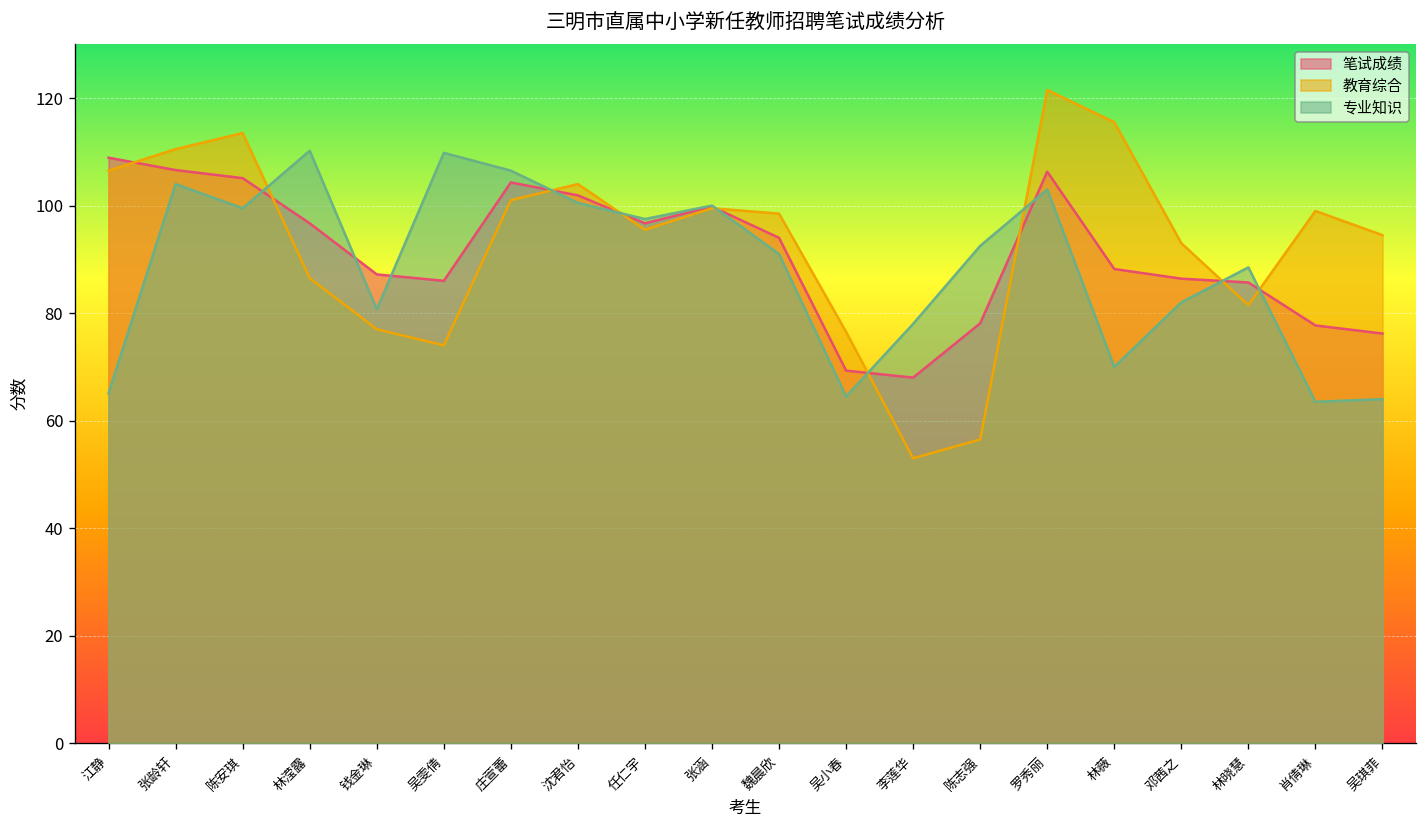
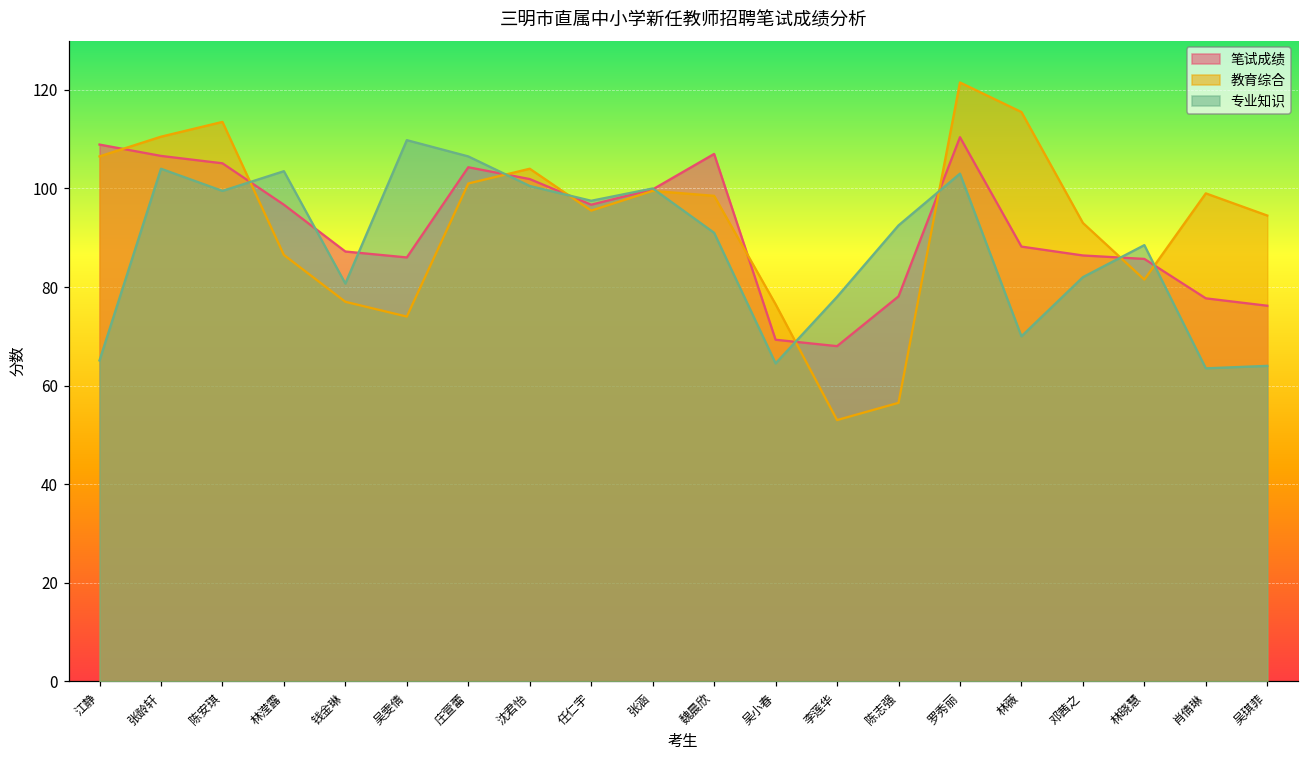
  {
    "笔试成绩": {
      "江静": 109,
      "张龄轩": 107,
      "陈安琪": 105,
      "林滢露": 97,
      "钱金琳": 87,
      "吴雯倩": 86,
      "庄萱蕾": 104,
      "沈君怡": 102,
      "任仁宇": 97,
-     "魏晨欣": 94,
+     "魏晨欣": 107,
      "吴小春": 69,
      "李莲华": 68,
      "陈志强": 78,
-     "罗秀丽": 106,
+     "罗秀丽": 110,
      "林薇": 88,
      "邓茜之": 86,
      "林晓慧": 86,
      "肖倩琳": 78,
      "吴琪菲": 76
    },
    "教育综合": {
      "江静": 107,
      "张龄轩": 111,
      "陈安琪": 114,
      "林滢露": 87,
      "钱金琳": 77,
      "吴雯倩": 74,
      "庄萱蕾": 101,
      "沈君怡": 104,
      "任仁宇": 96,
      "魏晨欣": 99,
      "吴小春": 77,
      "李莲华": 53,
      "陈志强": 57,
      "罗秀丽": 122,
      "林薇": 116,
      "邓茜之": 93,
      "林晓慧": 82,
      "肖倩琳": 99,
      "吴琪菲": 95
    },
    "专业知识": {
      "江静": 65,
      "张龄轩": 104,
      "陈安琪": 100,
-     "林滢露": 110,
+     "林滢露": 104,
      "钱金琳": 81,
      "吴雯倩": 110,
      "庄萱蕾": 107,
      "沈君怡": 101,
      "任仁宇": 98,
      "魏晨欣": 91,
      "吴小春": 65,
      "李莲华": 78,
      "陈志强": 93,
      "罗秀丽": 103,
      "林薇": 70,
      "邓茜之": 82,
      "林晓慧": 89,
      "肖倩琳": 64,
      "吴琪菲": 64
    }
  }
